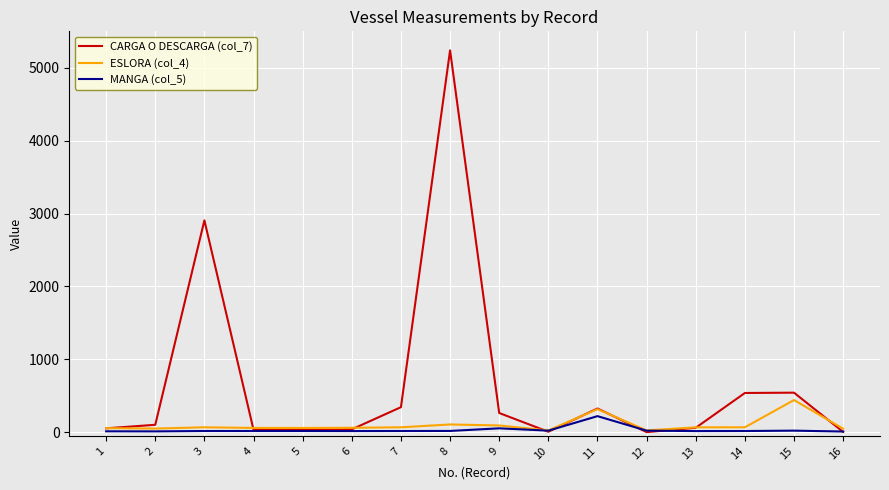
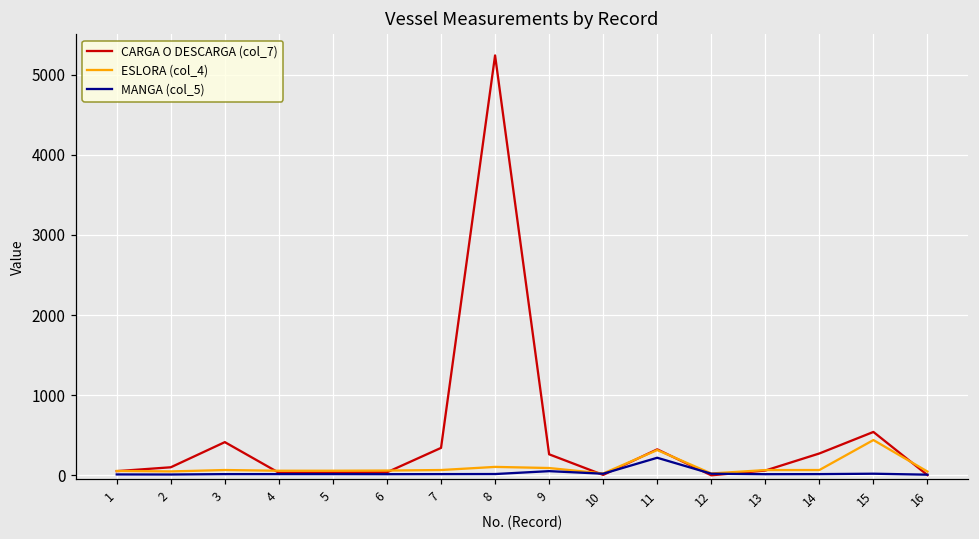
  {
    "CARGA O DESCARGA (col_7)": {
      "2": 100,
-     "3": 2900,
+     "3": 400,
      "7": 300,
      "8": 5200,
      "9": 300,
-     "14": 500,
+     "14": 300,
      "15": 500
    },
    "ESLORA (col_4)": {
      "2": 100,
      "3": 100,
      "7": 100,
      "8": 100,
      "9": 100,
      "14": 100,
      "15": 400,
      "16": 0
    },
    "MANGA (col_5)": {
      "1": 0,
      "2": 0,
      "3": 0,
      "7": 0,
      "8": 0,
      "9": 100,
      "11": 200,
      "13": 0,
      "14": 0,
      "15": 0
    }
  }
